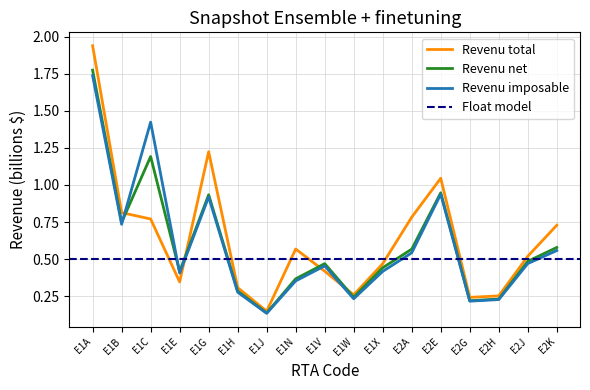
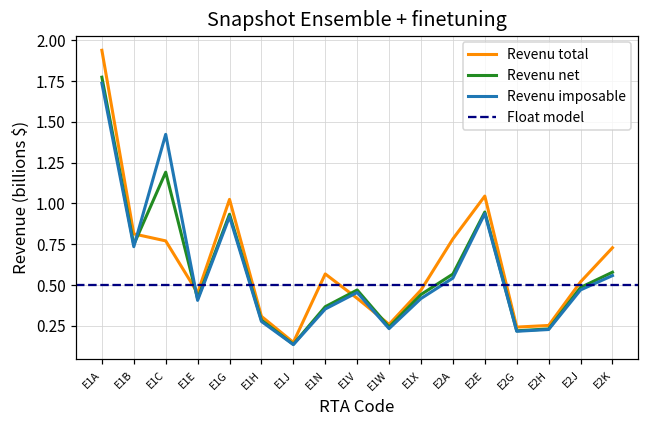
  {
    "Revenu total": {
      "E1A": 1.94,
      "E1B": 0.81,
      "E1C": 0.77,
-     "E1E": 0.35,
-     "E1G": 1.22,
+     "E1E": 0.45,
+     "E1G": 1.03,
      "E1H": 0.31,
      "E1N": 0.57,
      "E1V": 0.42,
      "E1X": 0.47,
      "E2A": 0.78,
      "E2E": 1.05,
      "E2G": 0.24,
      "E2H": 0.25,
      "E2J": 0.52,
      "E2K": 0.73
    },
    "Revenu net": {
      "E1A": 1.77,
      "E1C": 1.19,
      "E1X": 0.44,
      "E2A": 0.57,
      "E2K": 0.58
    },
    "Revenu imposable": {
      "E1A": 1.74,
      "E1C": 1.42,
      "E1X": 0.42,
      "E2A": 0.54,
      "E2K": 0.56
    }
  }
